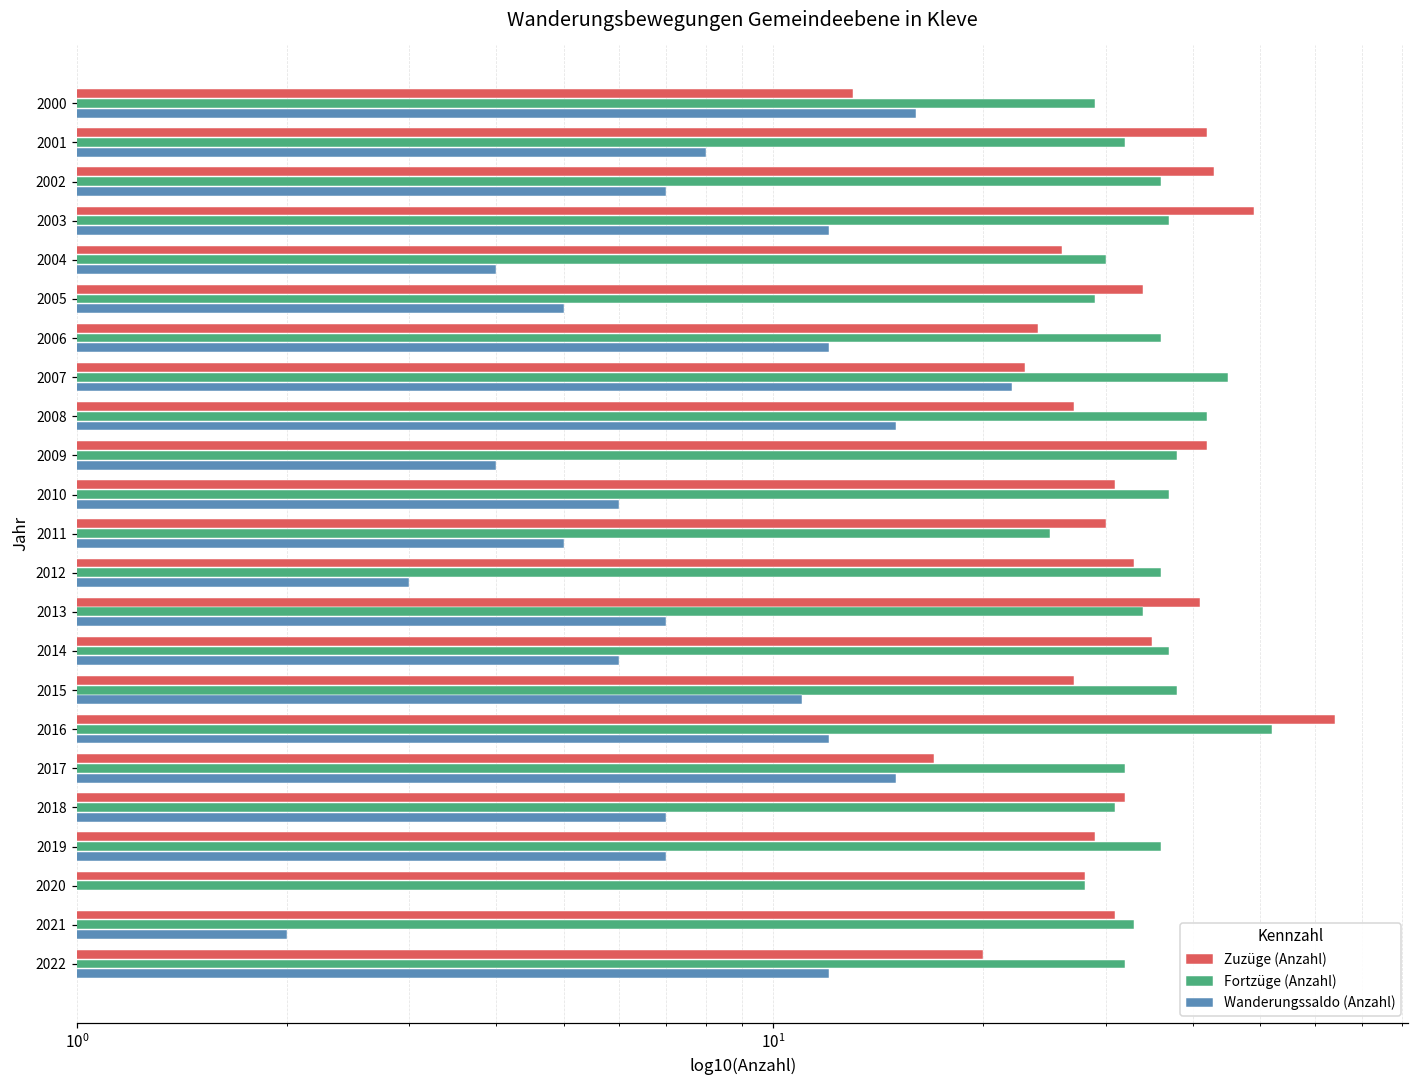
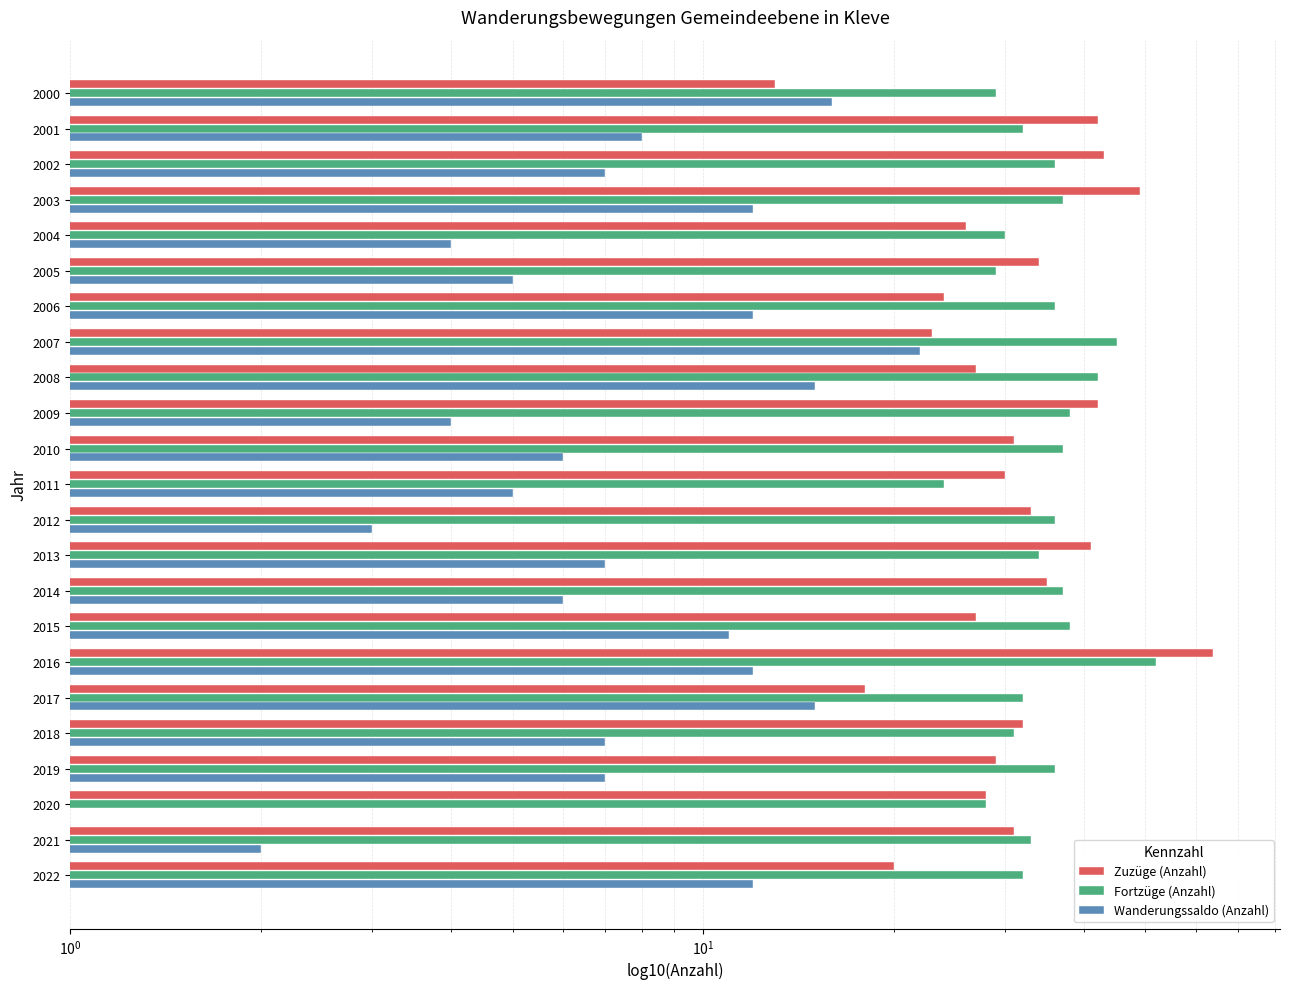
  {
    "Zuzüge (Anzahl)": {
      "2000": 13,
      "2001": 42,
      "2002": 43,
      "2003": 49,
      "2004": 26,
      "2005": 34,
      "2006": 24,
      "2007": 23,
      "2008": 27,
      "2009": 42,
      "2010": 31,
      "2011": 30,
      "2012": 33,
      "2013": 41,
      "2014": 35,
      "2015": 27,
      "2016": 64,
-     "2017": 17,
+     "2017": 18,
      "2018": 32,
      "2019": 29,
      "2020": 28,
      "2021": 31,
      "2022": 20
    },
    "Fortzüge (Anzahl)": {
      "2000": 29,
      "2001": 32,
      "2002": 36,
      "2003": 37,
      "2004": 30,
      "2005": 29,
      "2006": 36,
      "2007": 45,
      "2008": 42,
      "2009": 38,
      "2010": 37,
-     "2011": 25,
+     "2011": 24,
      "2012": 36,
      "2013": 34,
      "2014": 37,
      "2015": 38,
      "2016": 52,
      "2017": 32,
      "2018": 31,
      "2019": 36,
      "2020": 28,
      "2021": 33,
      "2022": 32
    },
    "Wanderungssaldo (Anzahl)": {
      "2000": 16,
      "2001": 8,
      "2002": 7,
      "2003": 12,
      "2004": 4,
      "2005": 5,
      "2006": 12,
      "2007": 22,
      "2008": 15,
      "2009": 4,
      "2010": 6,
      "2011": 5,
      "2012": 3,
      "2013": 7,
      "2014": 6,
      "2015": 11,
      "2016": 12,
      "2017": 15,
      "2018": 7,
      "2019": 7,
      "2021": 2,
      "2022": 12
    }
  }
